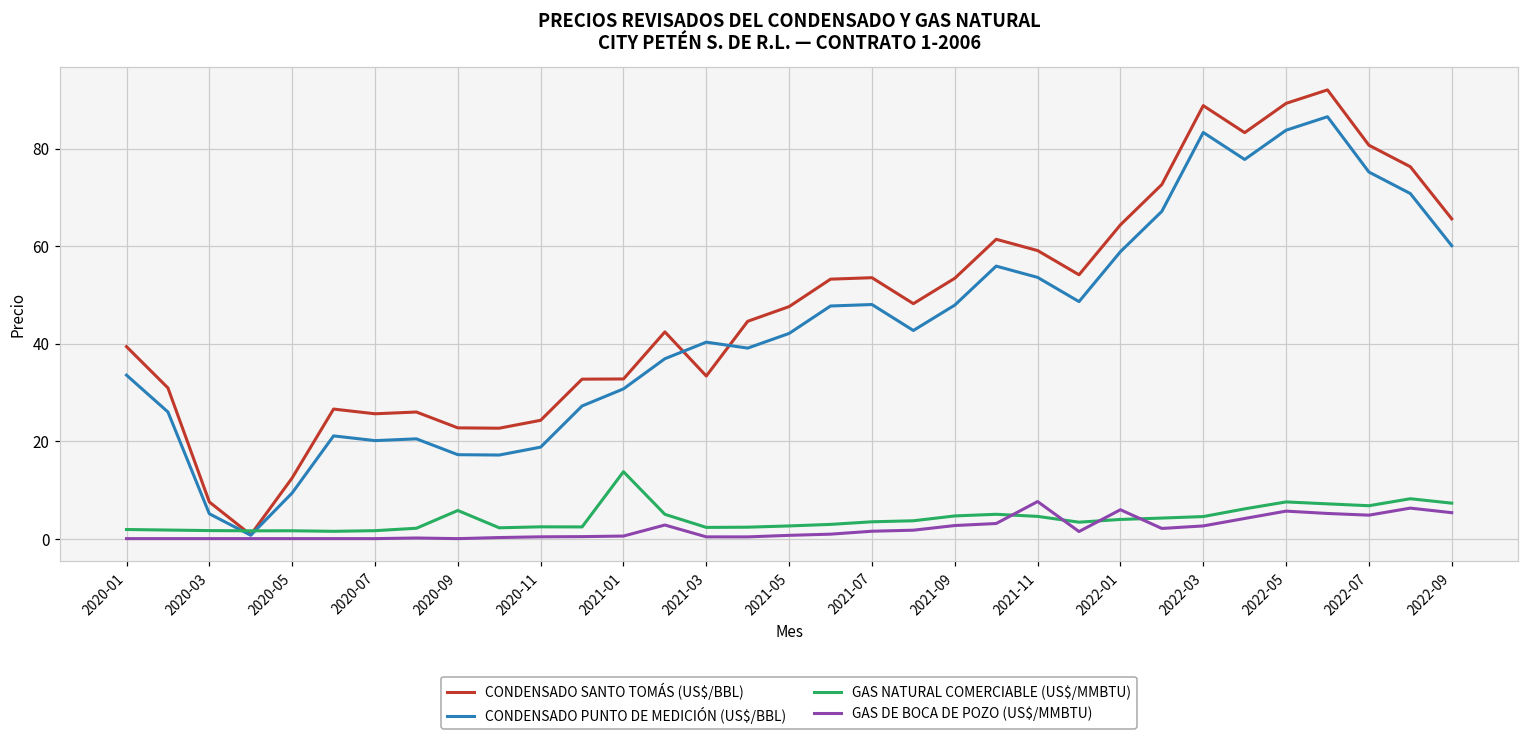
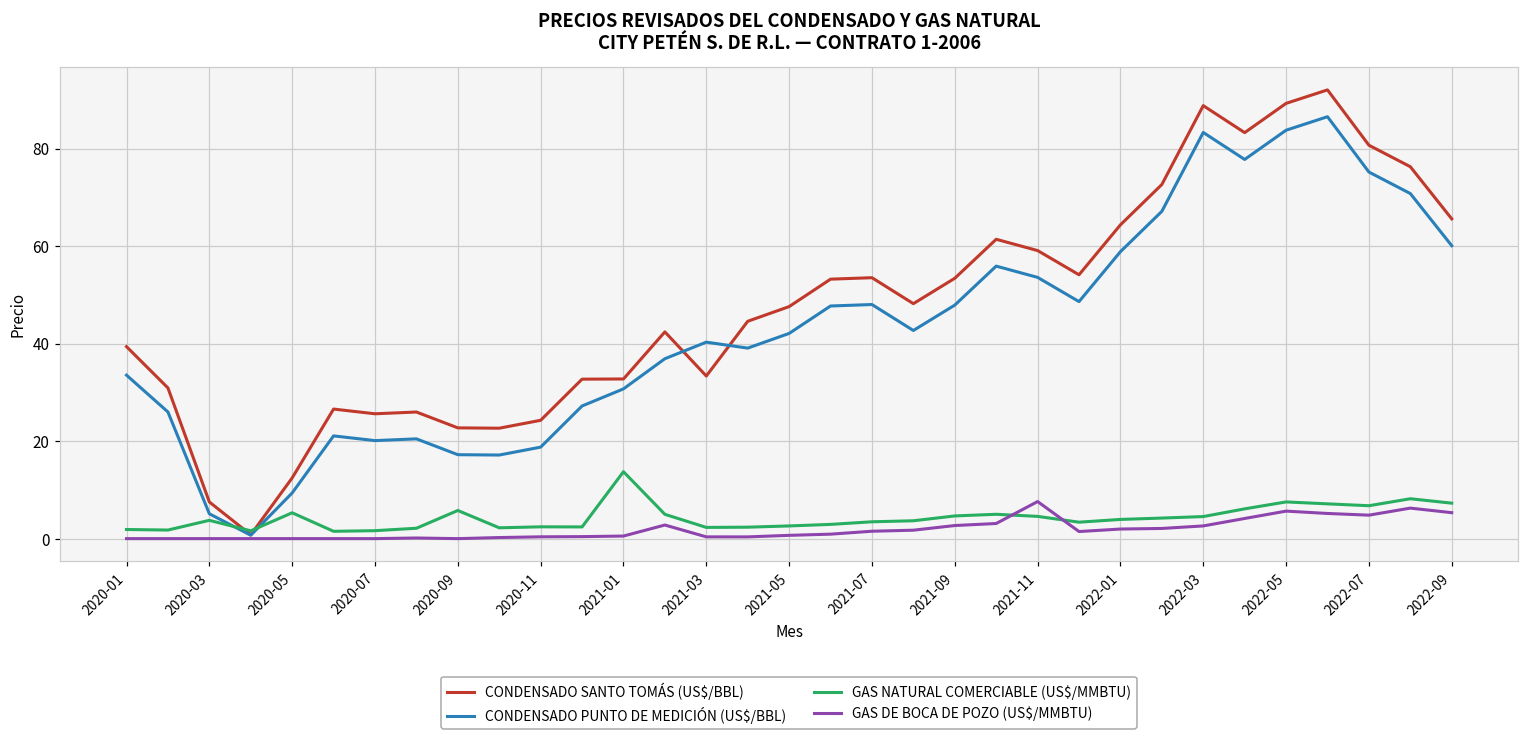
  {
    "CONDENSADO SANTO TOMÁS (US$/BBL)": {
      "2020-01": 39,
      "2020-03": 8,
      "2020-05": 12,
      "2020-07": 26,
      "2020-09": 23,
      "2020-11": 24,
      "2021-01": 33,
      "2021-03": 33,
      "2021-05": 48,
      "2021-07": 54,
      "2021-09": 53,
      "2021-11": 59,
      "2022-01": 64,
      "2022-03": 89,
      "2022-05": 89,
      "2022-07": 81,
      "2022-09": 66
    },
    "CONDENSADO PUNTO DE MEDICIÓN (US$/BBL)": {
      "2020-01": 34,
      "2020-03": 5,
      "2020-05": 9,
      "2020-07": 20,
      "2020-09": 17,
      "2020-11": 19,
      "2021-01": 31,
      "2021-03": 40,
      "2021-05": 42,
      "2021-07": 48,
      "2021-09": 48,
      "2021-11": 54,
      "2022-01": 59,
      "2022-03": 83,
      "2022-05": 84,
      "2022-07": 75,
      "2022-09": 60
    },
    "GAS NATURAL COMERCIABLE (US$/MMBTU)": {
      "2020-01": 2,
-     "2020-03": 2,
-     "2020-05": 2,
+     "2020-03": 4,
+     "2020-05": 5,
      "2020-07": 2,
      "2020-09": 6,
      "2020-11": 2,
      "2021-01": 14,
      "2021-03": 2,
      "2021-05": 3,
      "2021-07": 4,
      "2021-09": 5,
      "2021-11": 5,
      "2022-01": 4,
      "2022-03": 5,
      "2022-05": 8,
      "2022-07": 7,
      "2022-09": 7
    },
    "GAS DE BOCA DE POZO (US$/MMBTU)": {
      "2020-01": 0,
      "2020-03": 0,
      "2020-05": 0,
      "2020-07": 0,
      "2020-09": 0,
      "2020-11": 0,
      "2021-01": 1,
      "2021-03": 0,
      "2021-05": 1,
      "2021-07": 2,
      "2021-09": 3,
      "2021-11": 8,
-     "2022-01": 6,
+     "2022-01": 2,
      "2022-03": 3,
      "2022-05": 6,
      "2022-07": 5,
      "2022-09": 5
    }
  }
